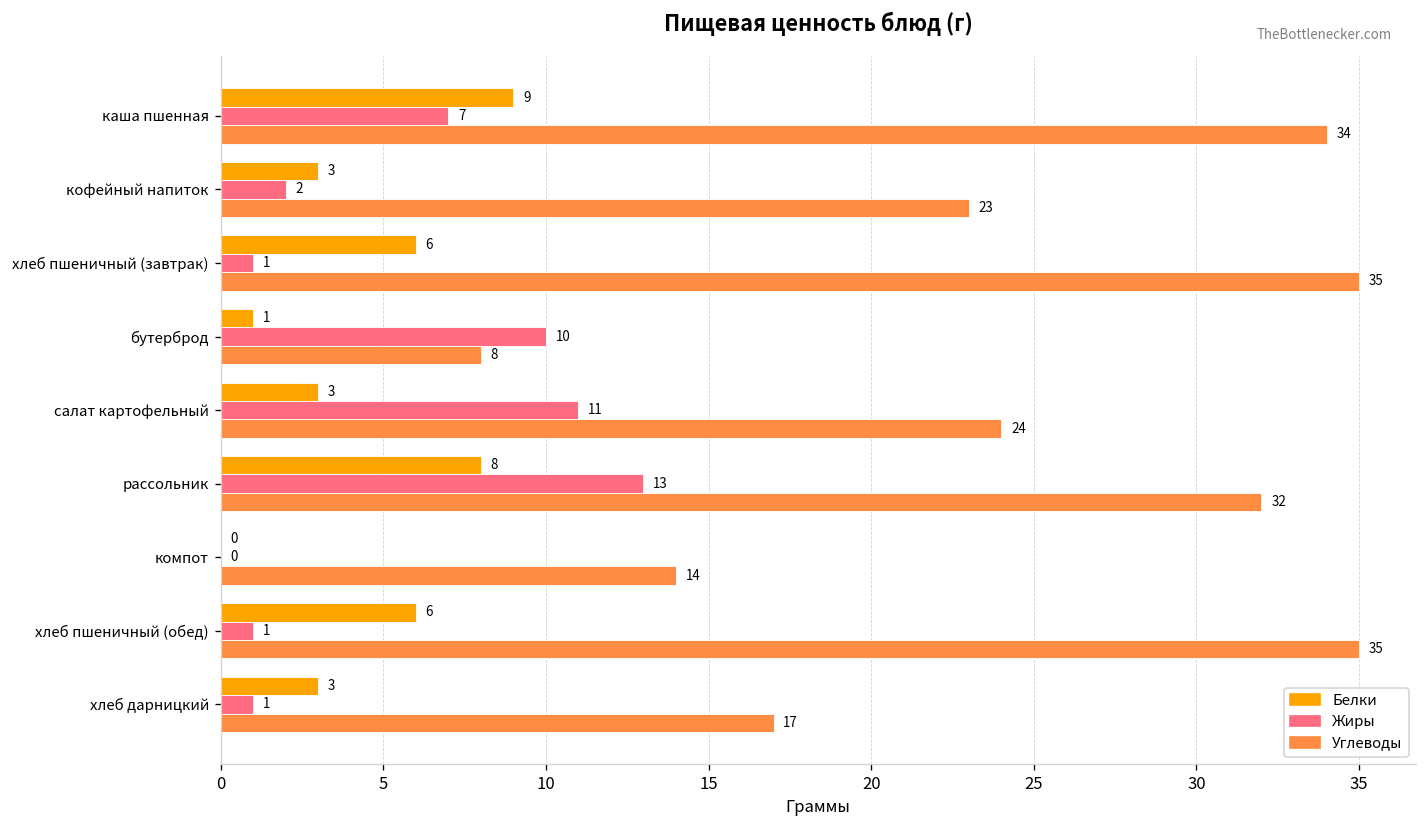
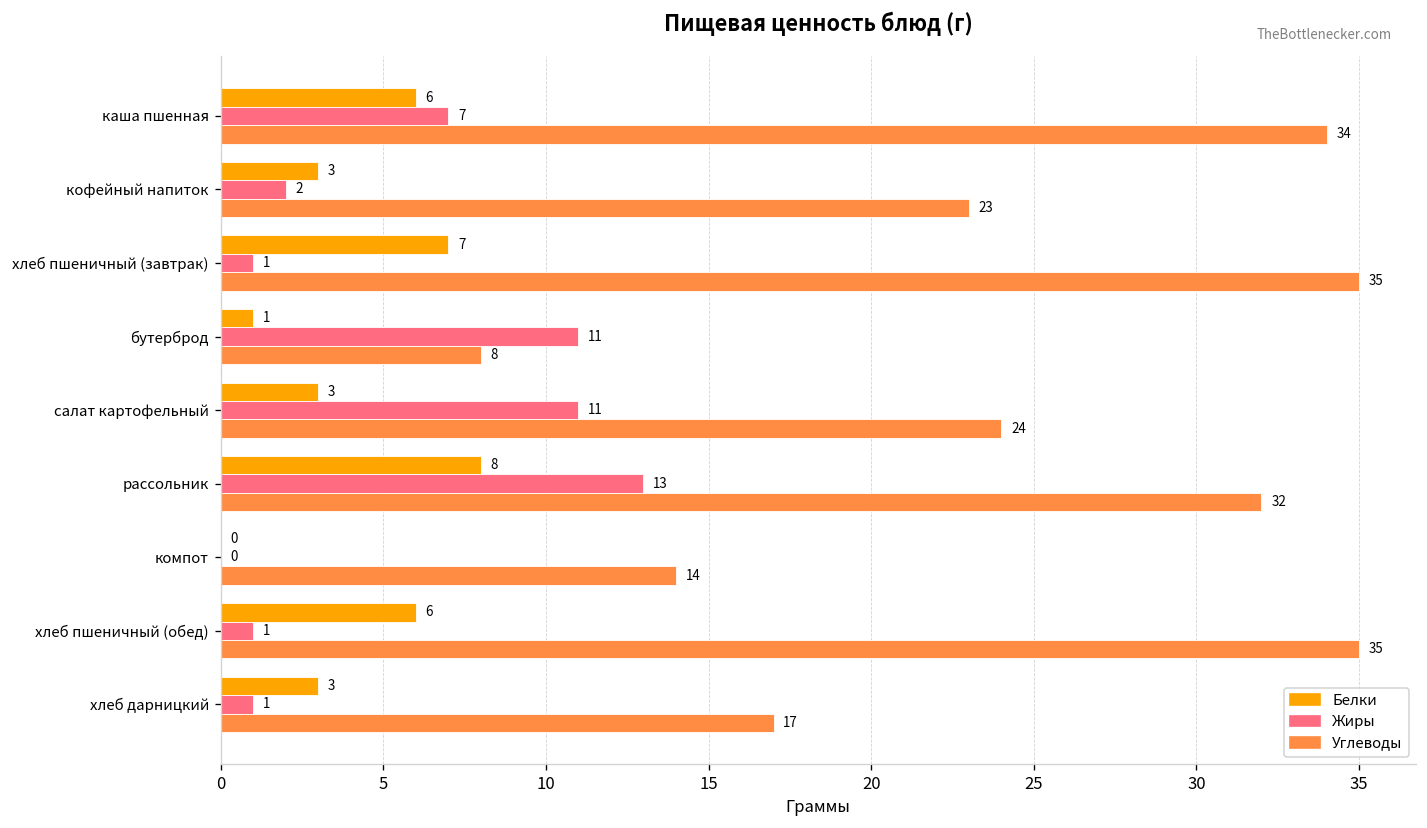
  {
    "Белки": {
-     "каша пшенная": 9,
+     "каша пшенная": 6,
      "кофейный напиток": 3,
-     "хлеб пшеничный (завтрак)": 6,
+     "хлеб пшеничный (завтрак)": 7,
      "бутерброд": 1,
      "салат картофельный": 3,
      "рассольник": 8,
      "компот": 0,
      "хлеб пшеничный (обед)": 6,
      "хлеб дарницкий": 3
    },
    "Жиры": {
      "каша пшенная": 7,
      "кофейный напиток": 2,
      "хлеб пшеничный (завтрак)": 1,
-     "бутерброд": 10,
+     "бутерброд": 11,
      "салат картофельный": 11,
      "рассольник": 13,
      "компот": 0,
      "хлеб пшеничный (обед)": 1,
      "хлеб дарницкий": 1
    },
    "Углеводы": {
      "каша пшенная": 34,
      "кофейный напиток": 23,
      "хлеб пшеничный (завтрак)": 35,
      "бутерброд": 8,
      "салат картофельный": 24,
      "рассольник": 32,
      "компот": 14,
      "хлеб пшеничный (обед)": 35,
      "хлеб дарницкий": 17
    }
  }
